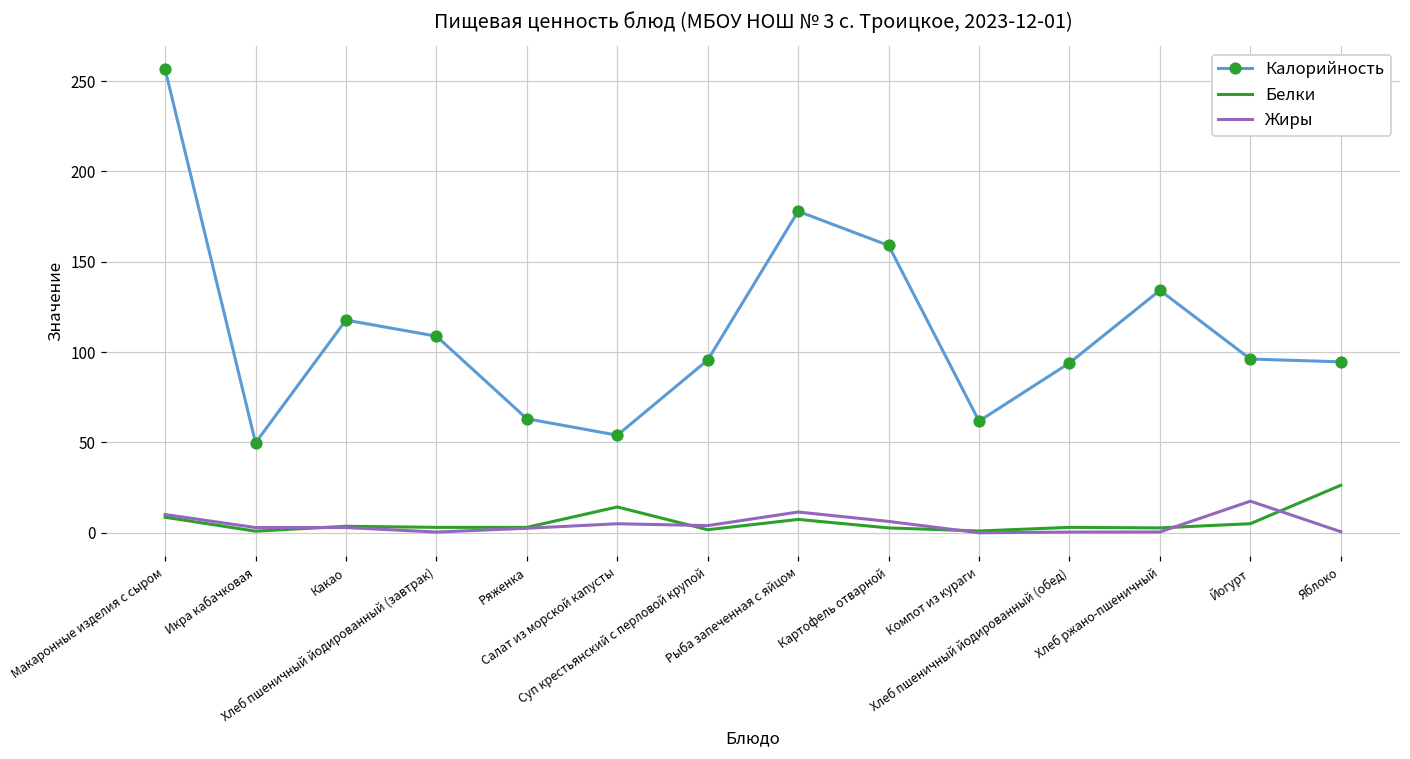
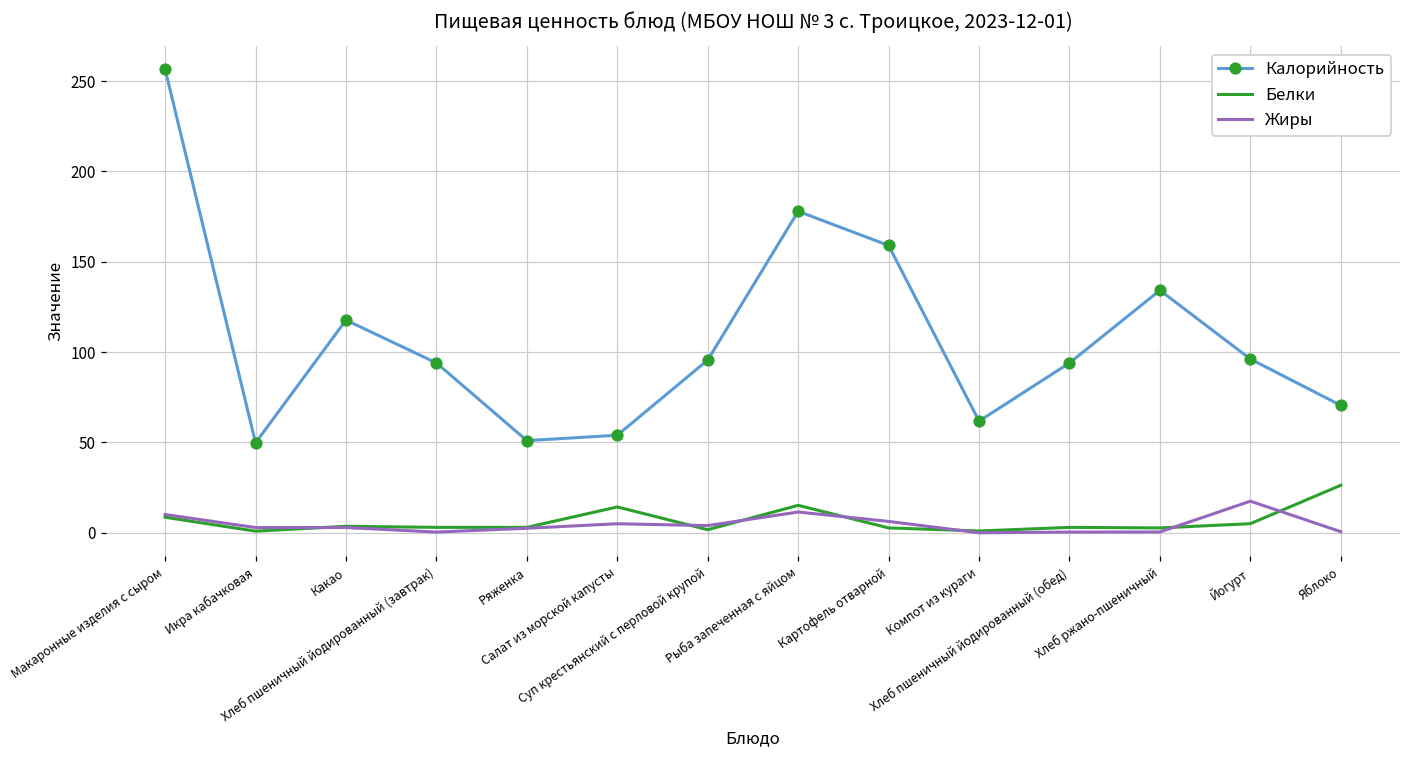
  {
    "Калорийность": {
      "Макаронные изделия с сыром": 257,
      "Икра кабачковая": 50,
      "Какао": 118,
-     "Хлеб пшеничный йодированный (завтрак)": 109,
-     "Ряженка": 63,
+     "Хлеб пшеничный йодированный (завтрак)": 94,
+     "Ряженка": 51,
      "Салат из морской капусты": 54,
      "Суп крестьянский с перловой крупой": 96,
      "Рыба запеченная с яйцом": 178,
      "Картофель отварной": 159,
      "Компот из кураги": 62,
      "Хлеб пшеничный йодированный (обед)": 94,
      "Хлеб ржано-пшеничный": 134,
      "Йогурт": 96,
-     "Яблоко": 95
+     "Яблоко": 71
    },
    "Белки": {
      "Икра кабачковая": 1,
      "Хлеб пшеничный йодированный (завтрак)": 3,
      "Салат из морской капусты": 14,
      "Суп крестьянский с перловой крупой": 2,
-     "Рыба запеченная с яйцом": 7,
+     "Рыба запеченная с яйцом": 15,
      "Картофель отварной": 3,
      "Хлеб пшеничный йодированный (обед)": 3,
      "Хлеб ржано-пшеничный": 3,
      "Йогурт": 5,
      "Яблоко": 26
    },
    "Жиры": {
      "Икра кабачковая": 3,
      "Хлеб пшеничный йодированный (завтрак)": 0,
      "Салат из морской капусты": 5,
      "Суп крестьянский с перловой крупой": 4,
      "Рыба запеченная с яйцом": 12,
      "Картофель отварной": 6,
      "Хлеб пшеничный йодированный (обед)": 0,
      "Хлеб ржано-пшеничный": 0,
      "Йогурт": 18,
      "Яблоко": 1
    }
  }
